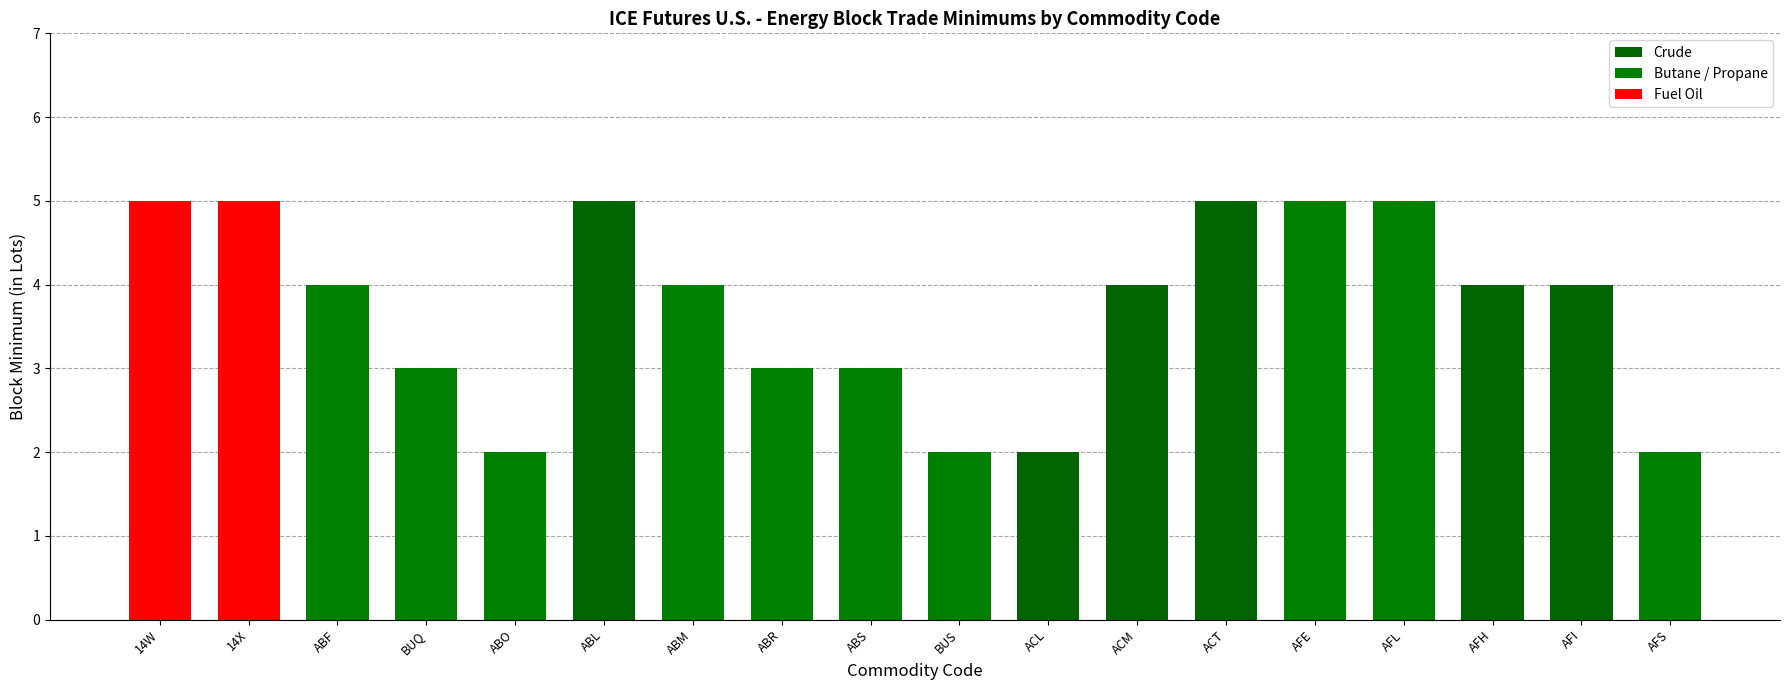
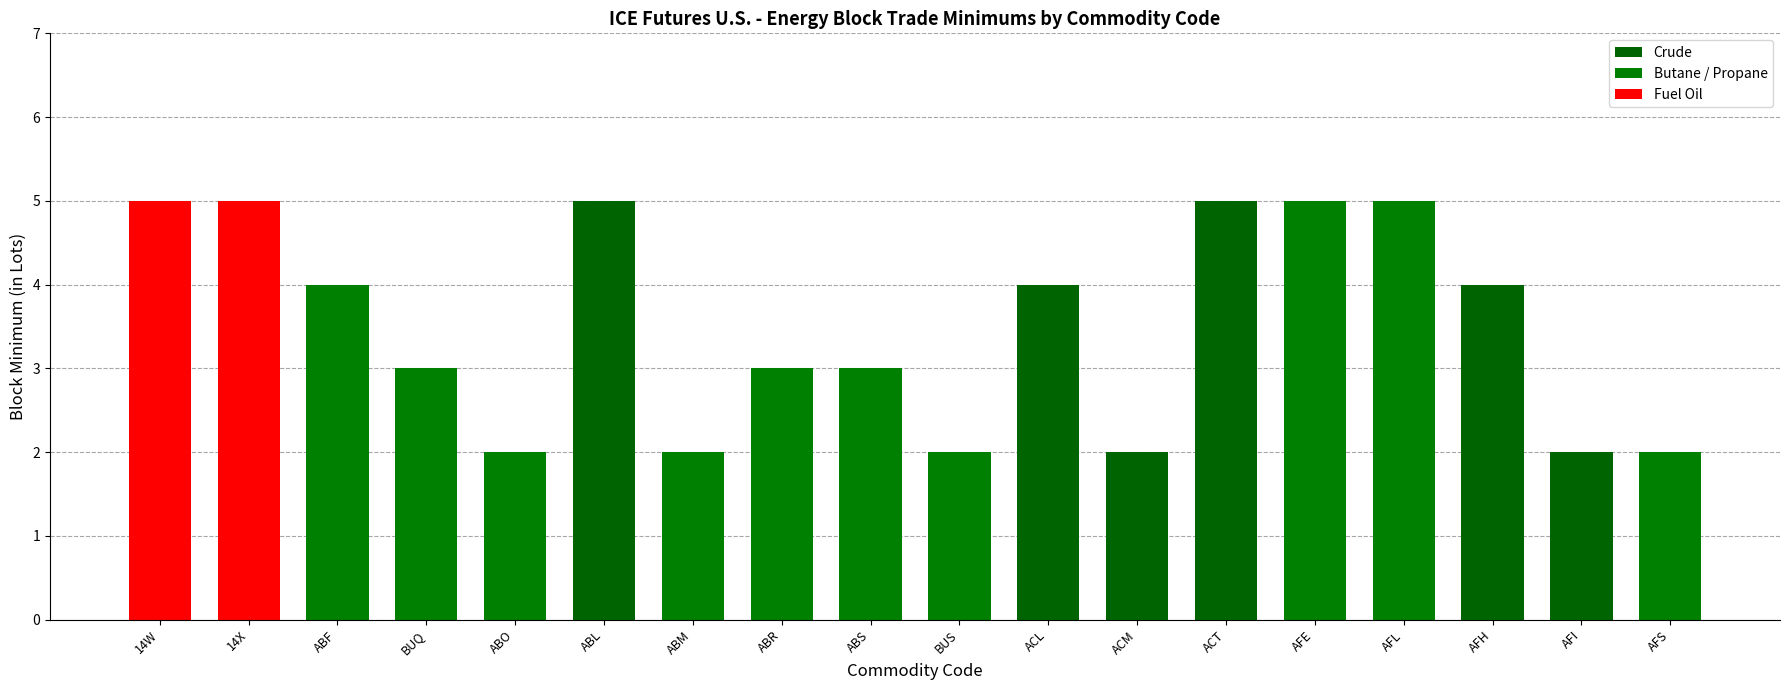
  {
    "14W": 5,
    "14X": 5,
    "ABF": 4,
    "BUQ": 3,
    "ABO": 2,
    "ABL": 5,
-   "ABM": 4,
+   "ABM": 2,
    "ABR": 3,
    "ABS": 3,
    "BUS": 2,
-   "ACL": 2,
-   "ACM": 4,
+   "ACL": 4,
+   "ACM": 2,
    "ACT": 5,
    "AFE": 5,
    "AFL": 5,
    "AFH": 4,
-   "AFI": 4,
+   "AFI": 2,
    "AFS": 2
  }
